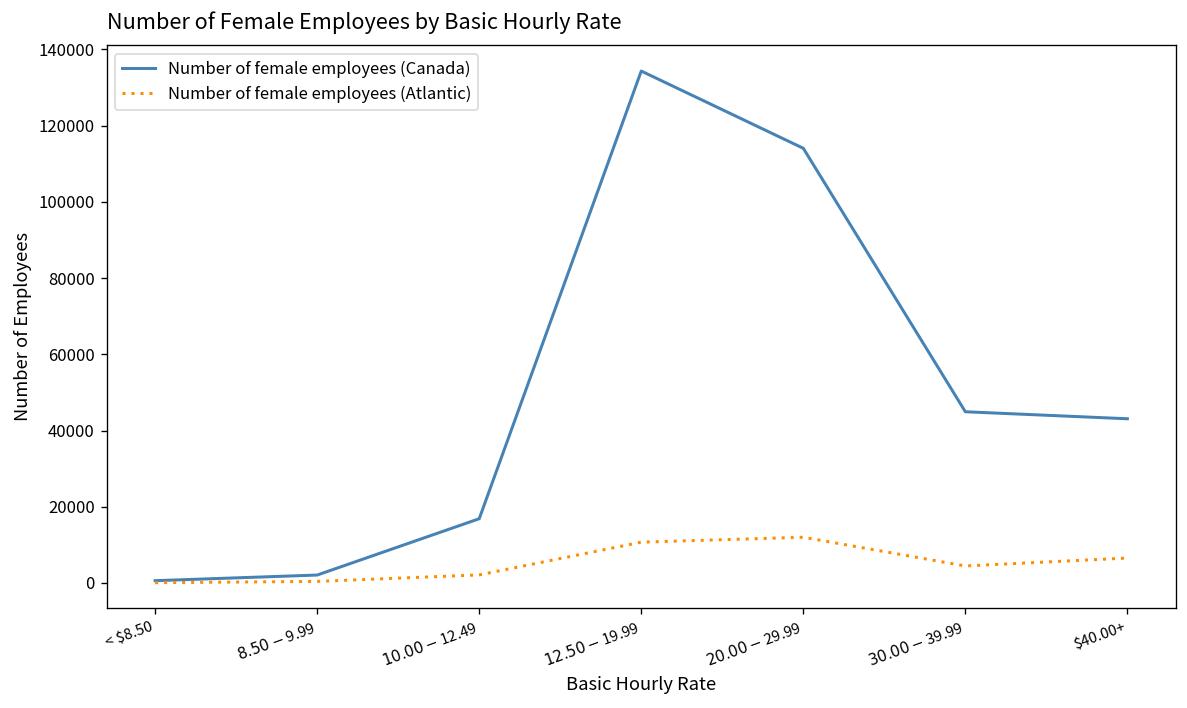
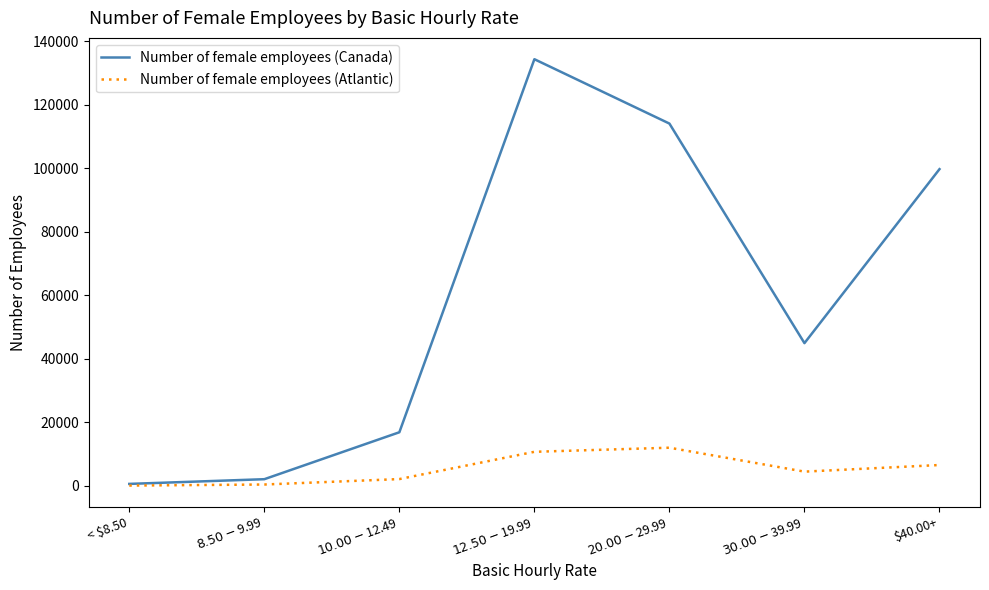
  {
    "Number of female employees (Canada)": {
-     "$40.00+": 43000
+     "$40.00+": 100000
    },
    "Number of female employees (Atlantic)": {
      "$40.00+": 7000
    }
  }
